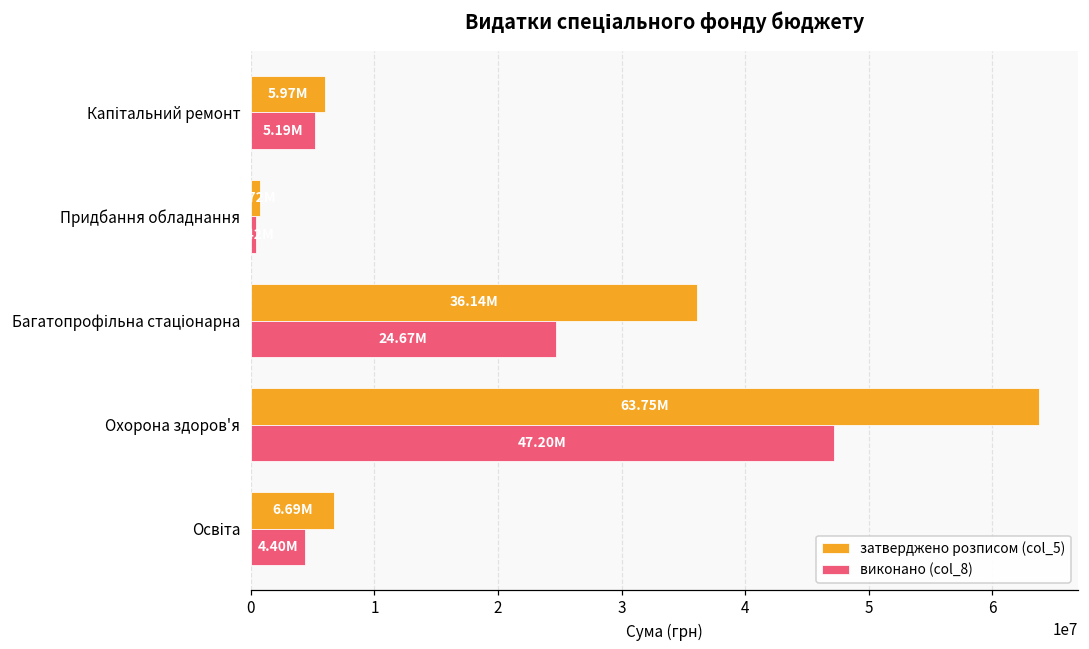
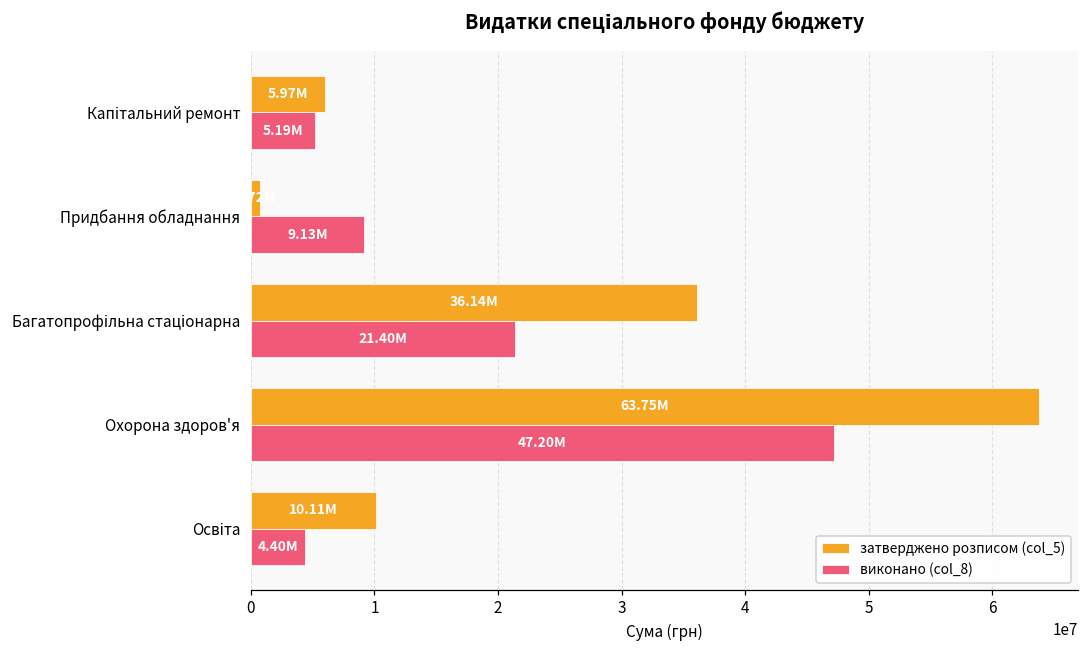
  {
    "затверджено розписом (col_5)": {
      "Капітальний ремонт": "5.97M",
      "Багатопрофільна стаціонарна": "36.14M",
      "Охорона здоров'я": "63.75M",
-     "Освіта": "6.69M"
+     "Освіта": "10.11M"
    },
    "виконано (col_8)": {
      "Капітальний ремонт": "5.19M",
-     "Придбання обладнання": "400000",
-     "Багатопрофільна стаціонарна": "24.67M",
+     "Придбання обладнання": "9100000",
+     "Багатопрофільна стаціонарна": "21.40M",
      "Охорона здоров'я": "47.20M",
      "Освіта": "4.40M"
    }
  }
